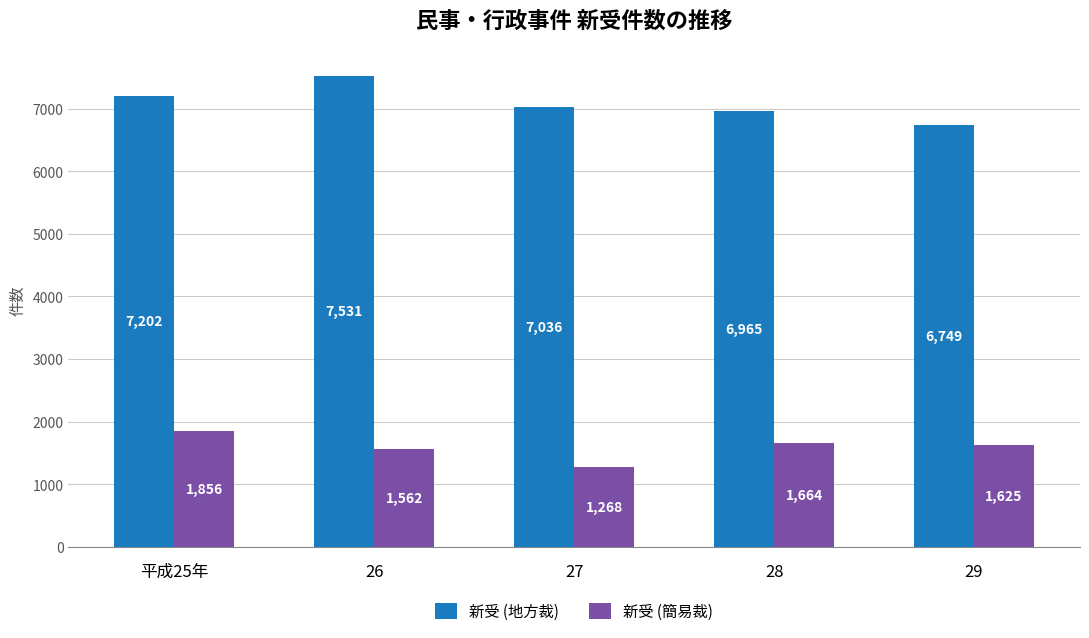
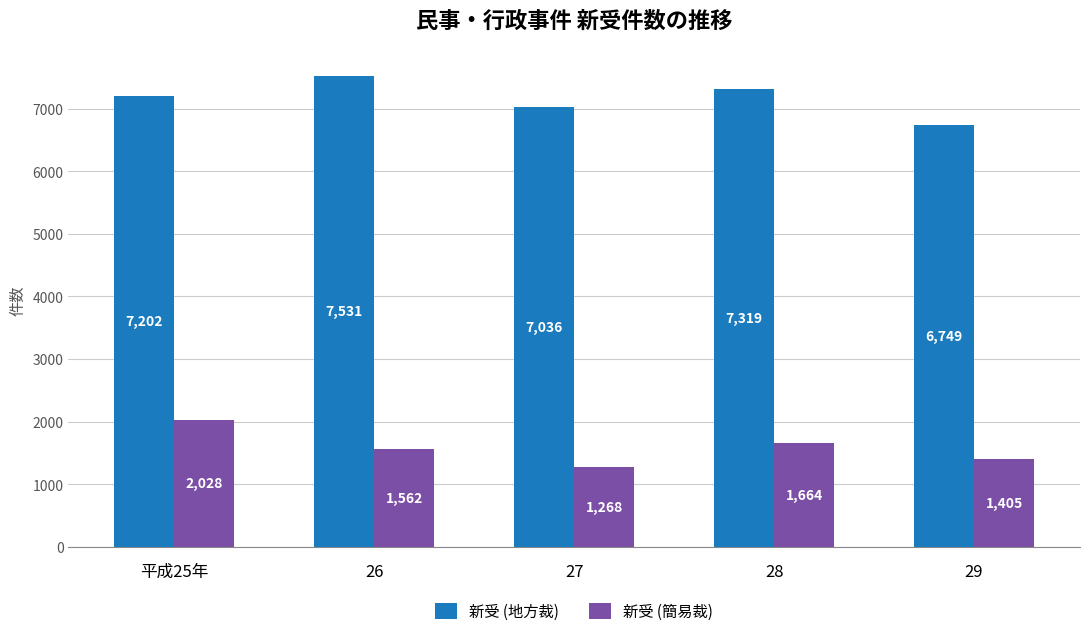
  {
    "新受 (地方裁)": {
      "平成25年": "7,202",
      "26": "7,531",
      "27": "7,036",
-     "28": "6,965",
+     "28": "7,319",
      "29": "6,749"
    },
    "新受 (簡易裁)": {
-     "平成25年": "1,856",
+     "平成25年": "2,028",
      "26": "1,562",
      "27": "1,268",
      "28": "1,664",
-     "29": "1,625"
+     "29": "1,405"
    }
  }
